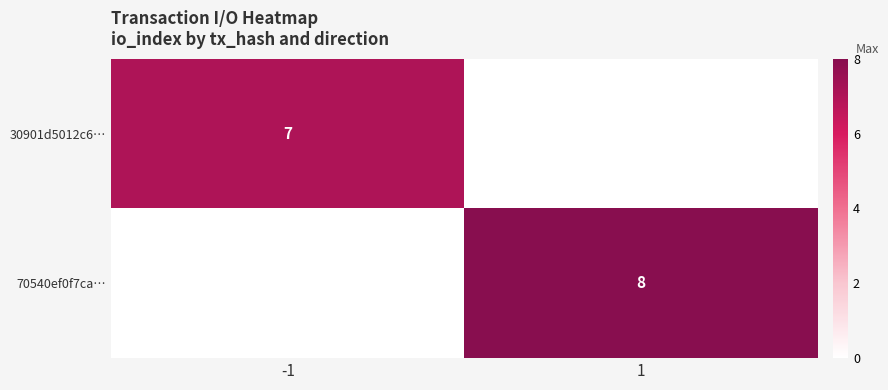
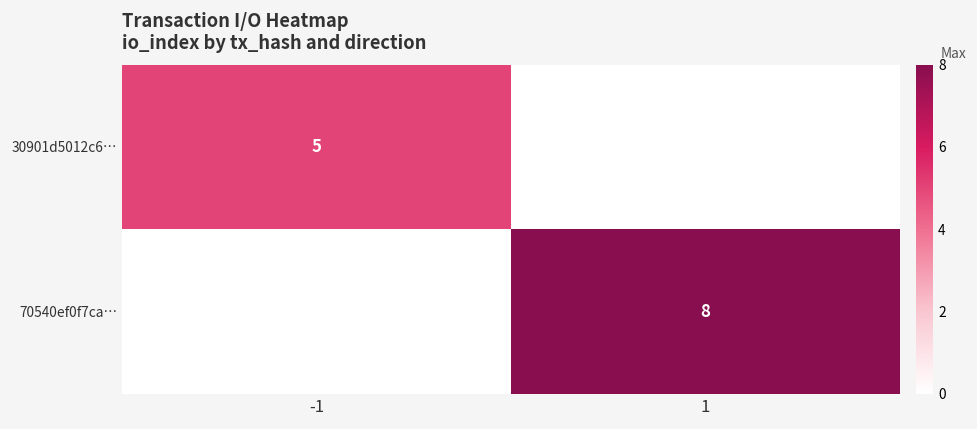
  {
    "30901d5012c6…": {
-     "-1": 7
+     "-1": 5
    },
    "70540ef0f7ca…": {
      "1": 8
    }
  }
